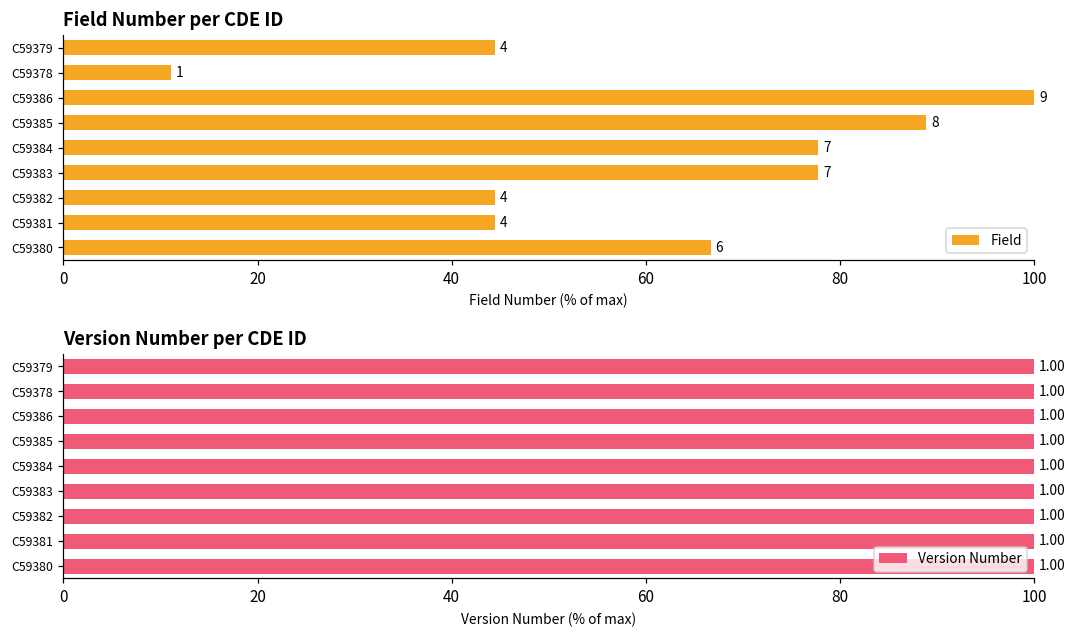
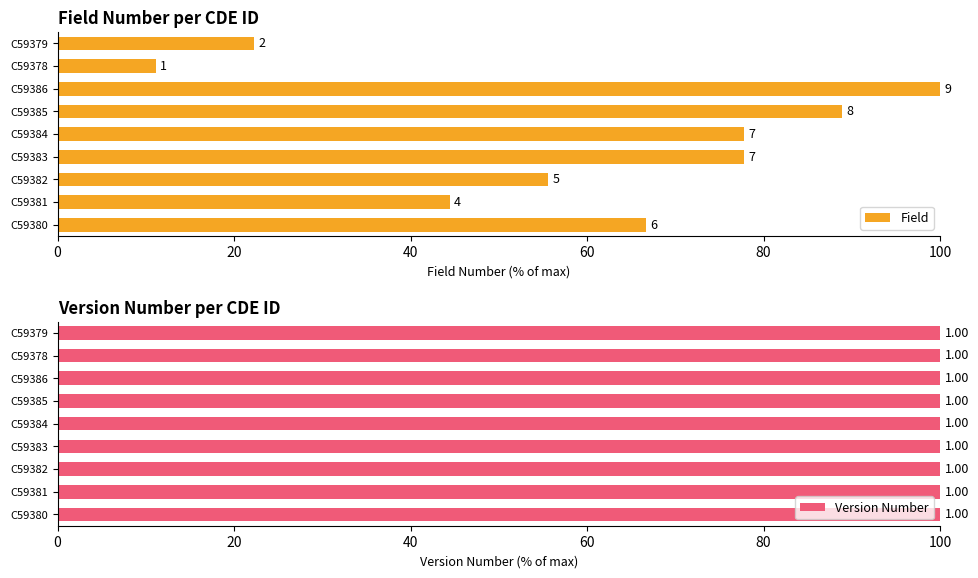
  {
    "Field Number per CDE ID": {
-     "C59379": 4,
-     "C59382": 4
+     "C59379": 2,
+     "C59382": 5
    }
  }
